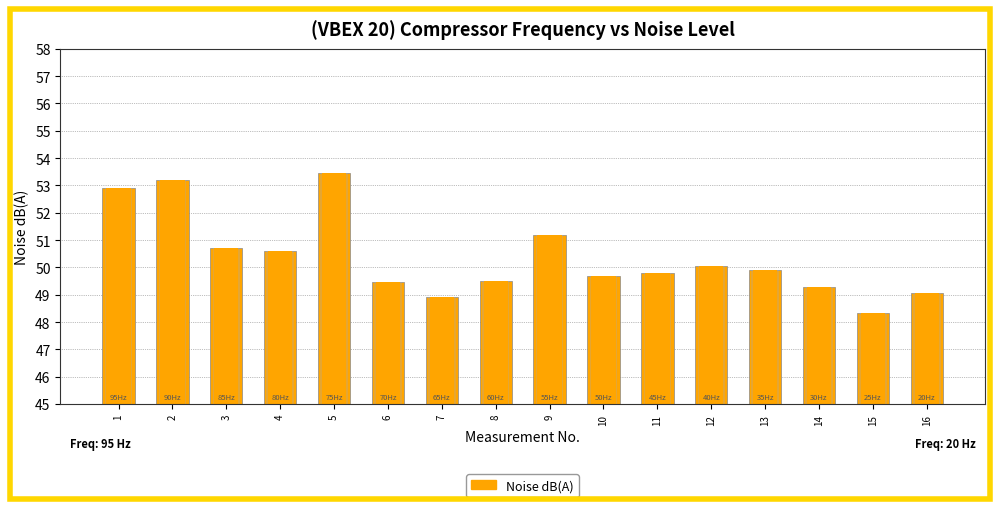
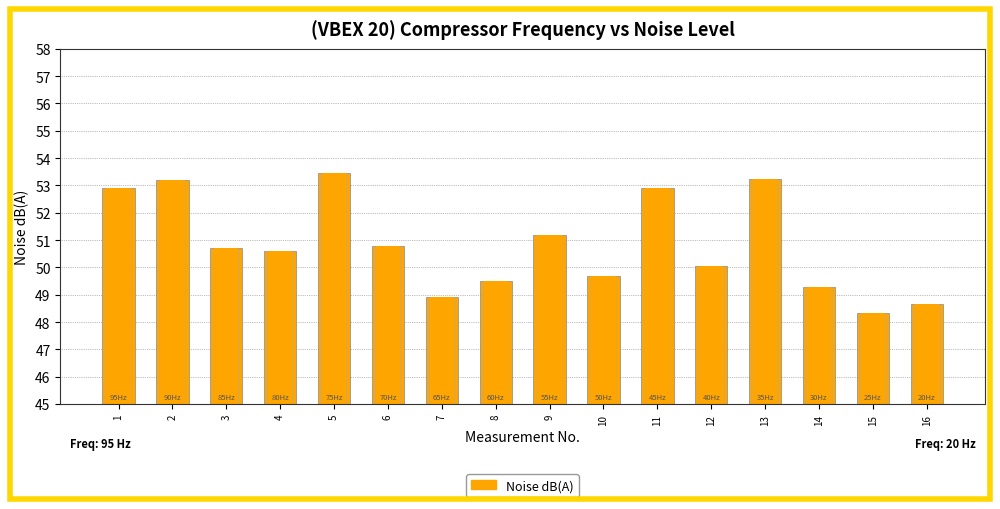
  {
    "Noise dB(A)": {
      "1": 52.9,
      "2": 53.2,
      "3": 50.7,
      "4": 50.6,
      "5": 53.5,
-     "6": 49.5,
+     "6": 50.8,
      "7": 48.9,
      "8": 49.5,
      "9": 51.2,
      "10": 49.7,
-     "11": 49.8,
+     "11": 52.9,
      "12": 50.1,
-     "13": 49.9,
+     "13": 53.2,
      "14": 49.3,
      "15": 48.3,
-     "16": 49.1
+     "16": 48.7
    }
  }
